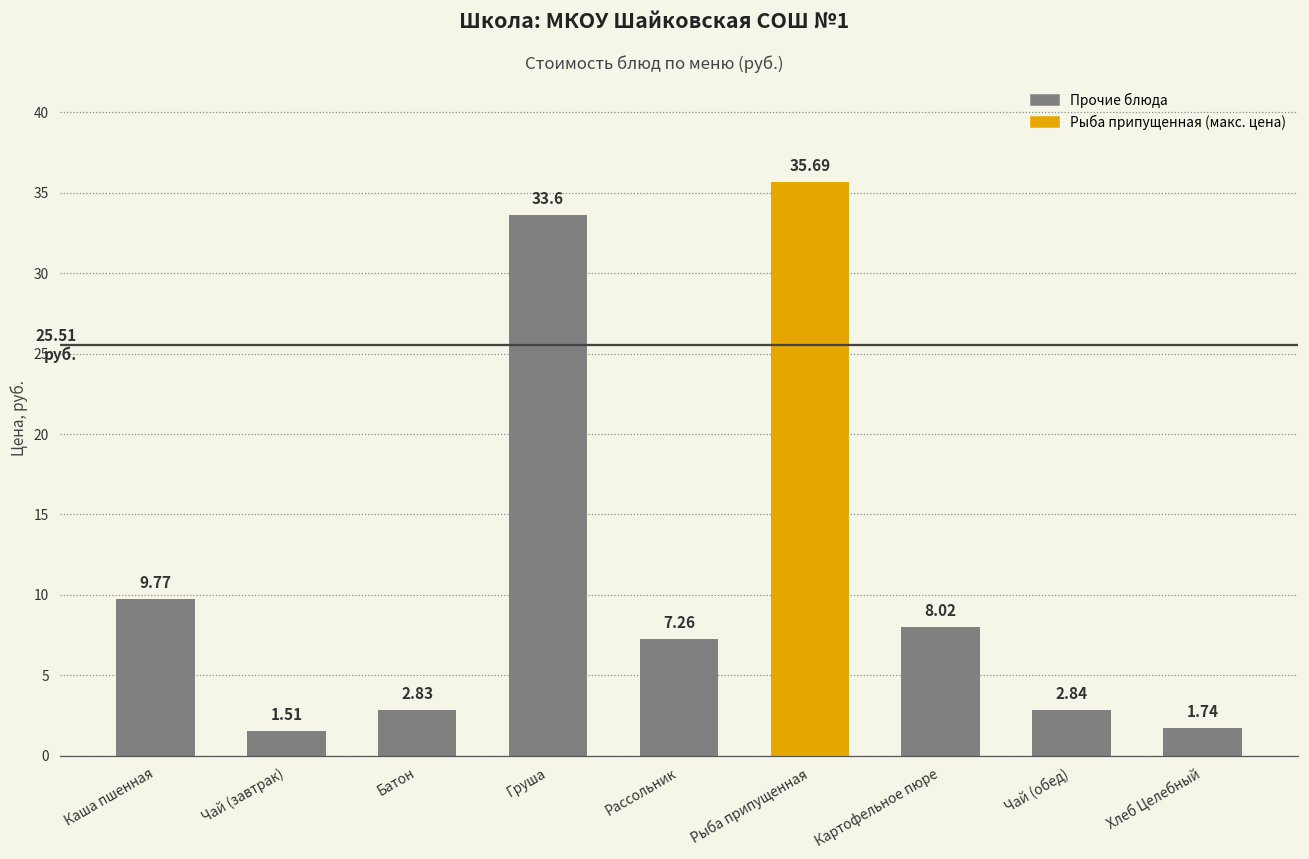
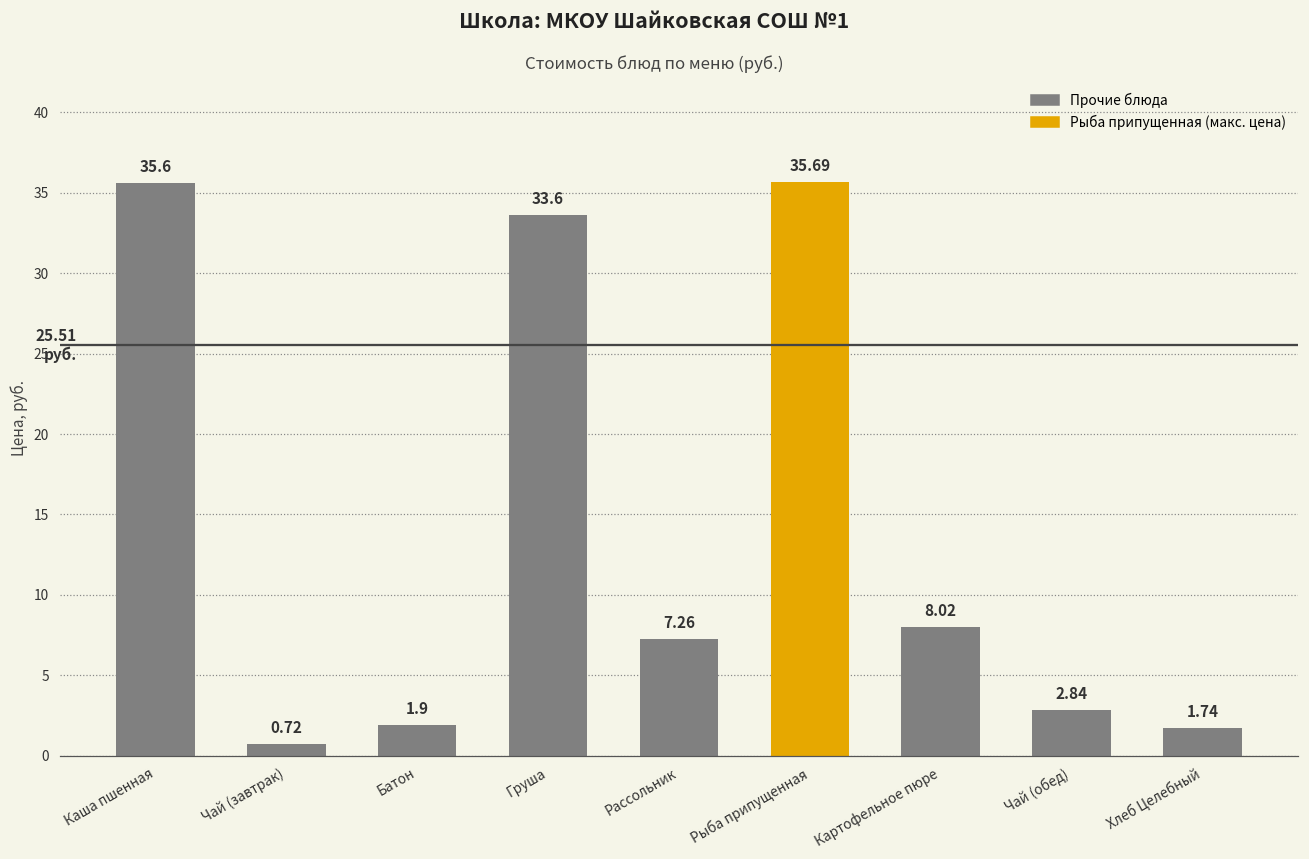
  {
-   "Каша пшенная": 9.77,
-   "Чай (завтрак)": 1.51,
-   "Батон": 2.83,
+   "Каша пшенная": 35.6,
+   "Чай (завтрак)": 0.72,
+   "Батон": 1.9,
    "Груша": 33.6,
    "Рассольник": 7.26,
    "Рыба припущенная": 35.69,
    "Картофельное пюре": 8.02,
    "Чай (обед)": 2.84,
    "Хлеб Целебный": 1.74
  }
